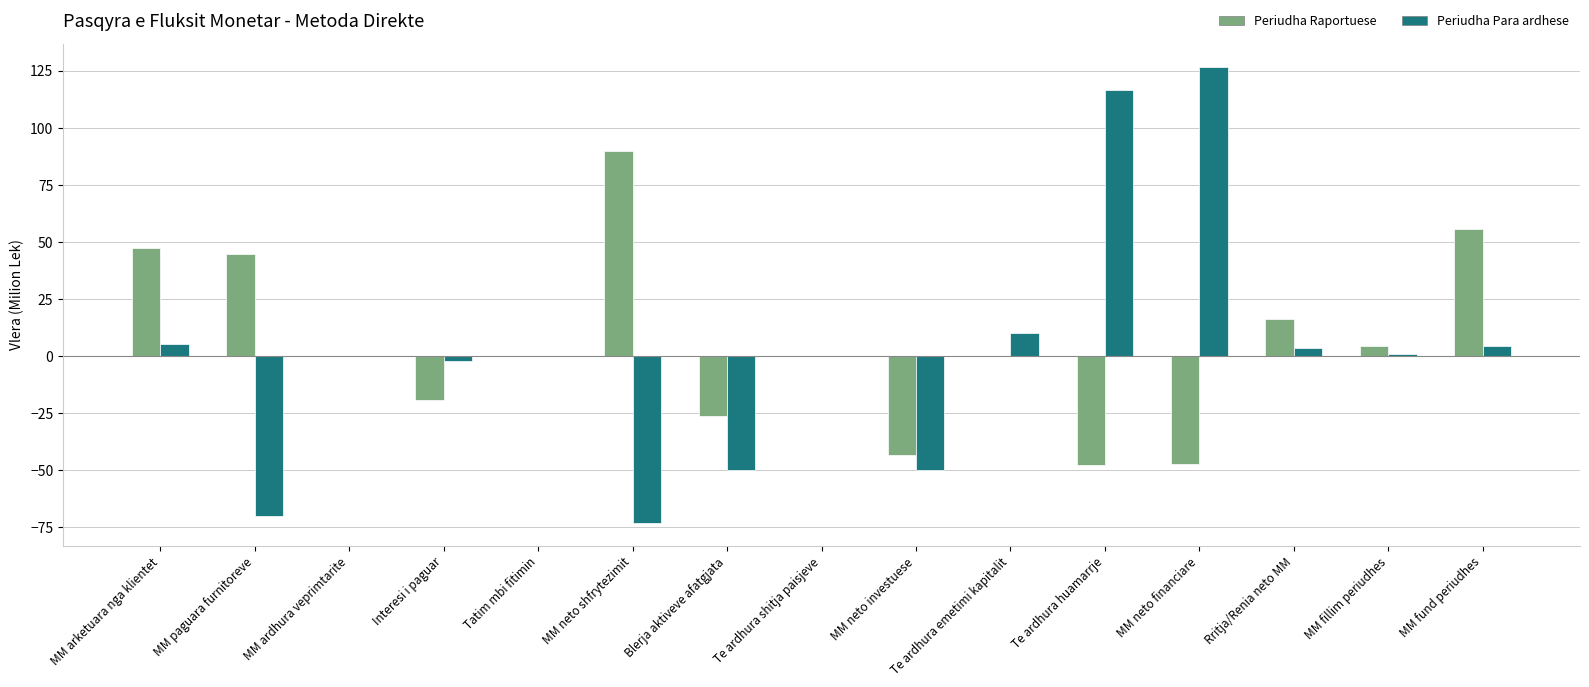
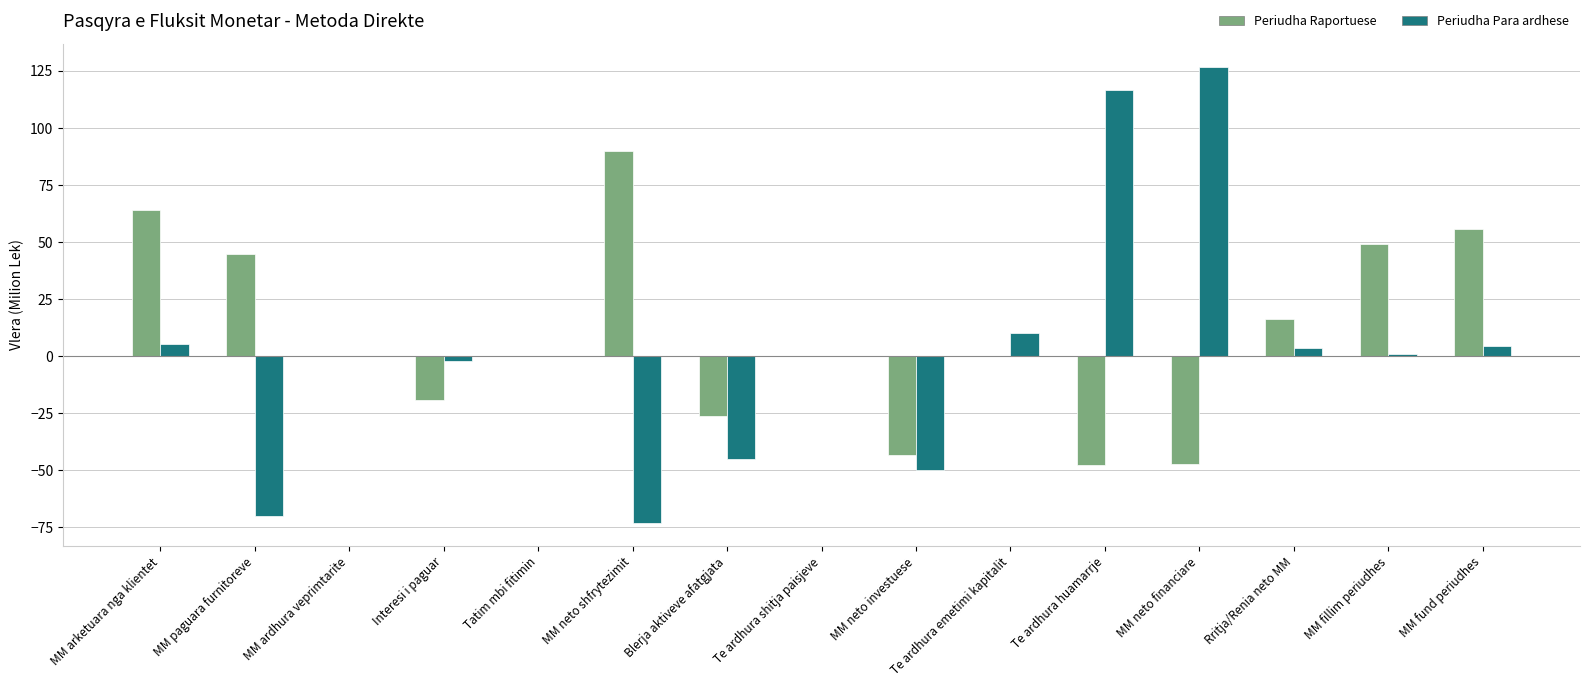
  {
    "Periudha Raportuese": {
-     "MM arketuara nga klientet": 47,
+     "MM arketuara nga klientet": 64,
      "MM paguara furnitoreve": 45,
      "MM ardhura veprimtarite": 0,
      "Interesi i paguar": -19,
      "Tatim mbi fitimin": 0,
      "MM neto shfrytezimit": 90,
      "Blerja aktiveve afatgjata": -26,
      "Te ardhura shitja paisjeve": 0,
      "MM neto investuese": -43,
      "Te ardhura huamarrje": -48,
      "MM neto financiare": -47,
      "Rritja/Renia neto MM": 16,
-     "MM fillim periudhes": 5,
+     "MM fillim periudhes": 49,
      "MM fund periudhes": 56
    },
    "Periudha Para ardhese": {
      "MM arketuara nga klientet": 5,
      "MM paguara furnitoreve": -70,
      "MM ardhura veprimtarite": 0,
      "Interesi i paguar": -2,
      "MM neto shfrytezimit": -73,
-     "Blerja aktiveve afatgjata": -50,
+     "Blerja aktiveve afatgjata": -45,
      "Te ardhura shitja paisjeve": 0,
      "MM neto investuese": -50,
      "Te ardhura emetimi kapitalit": 10,
      "Te ardhura huamarrje": 117,
      "MM neto financiare": 127,
      "Rritja/Renia neto MM": 4,
      "MM fund periudhes": 5
    }
  }
